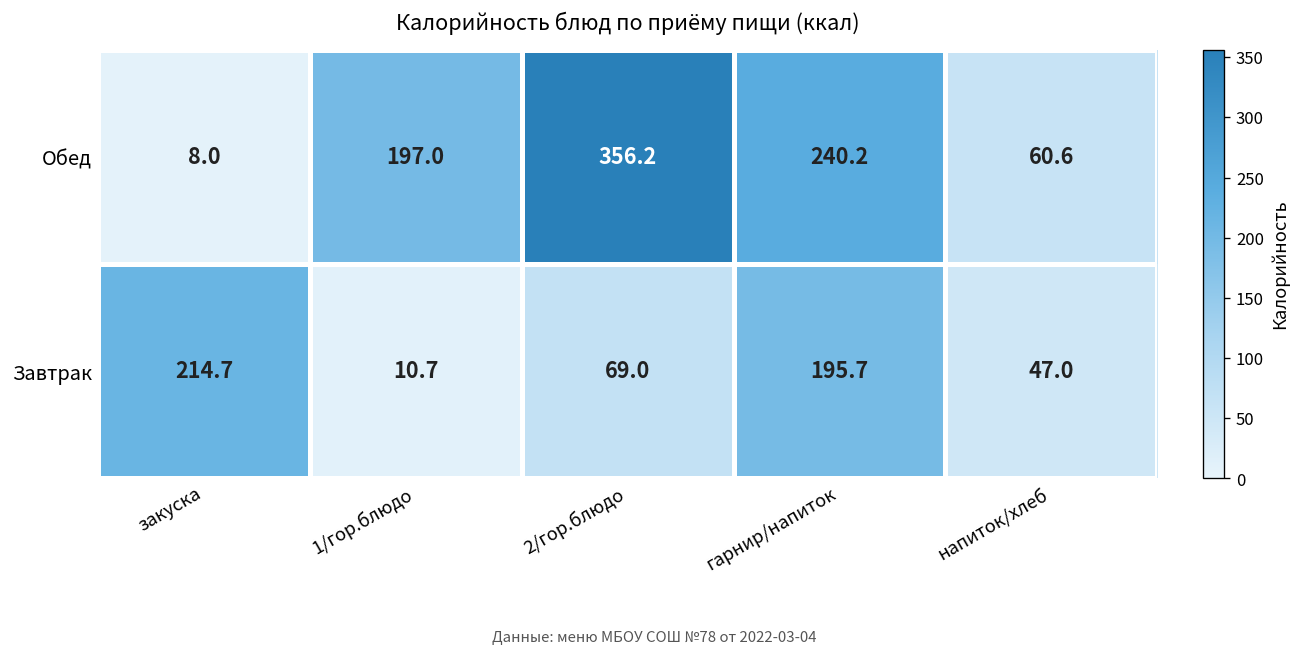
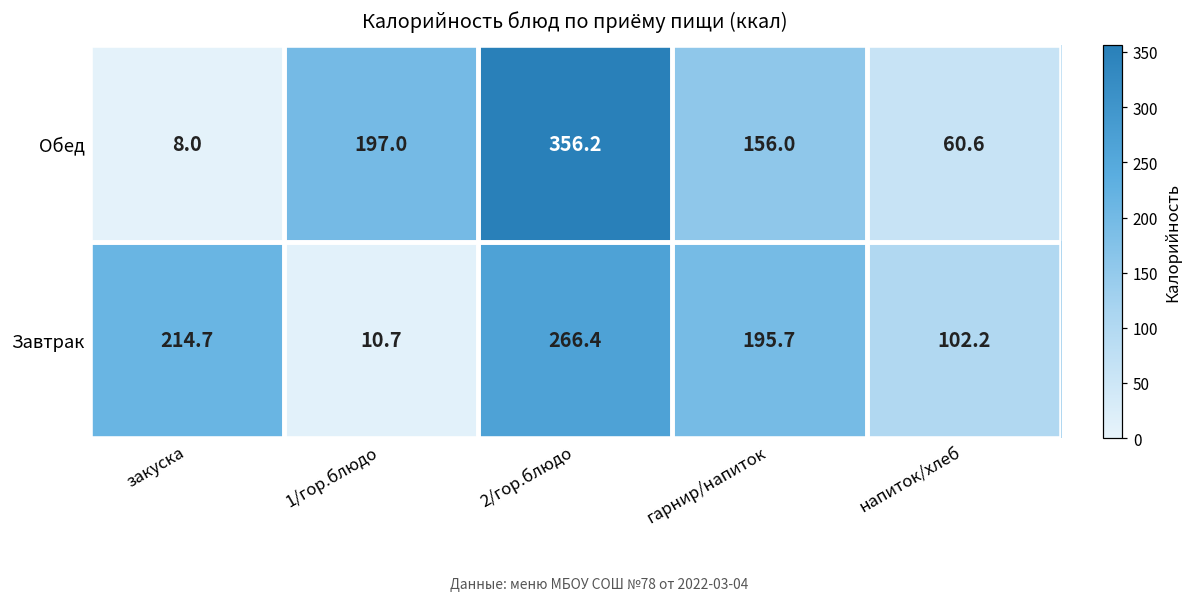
  {
    "Обед": {
      "закуска": 8.0,
      "1/гор.блюдо": 197.0,
      "2/гор.блюдо": 356.2,
-     "гарнир/напиток": 240.2,
+     "гарнир/напиток": 156.0,
      "напиток/хлеб": 60.6
    },
    "Завтрак": {
      "закуска": 214.7,
      "1/гор.блюдо": 10.7,
-     "2/гор.блюдо": 69.0,
+     "2/гор.блюдо": 266.4,
      "гарнир/напиток": 195.7,
-     "напиток/хлеб": 47.0
+     "напиток/хлеб": 102.2
    }
  }
